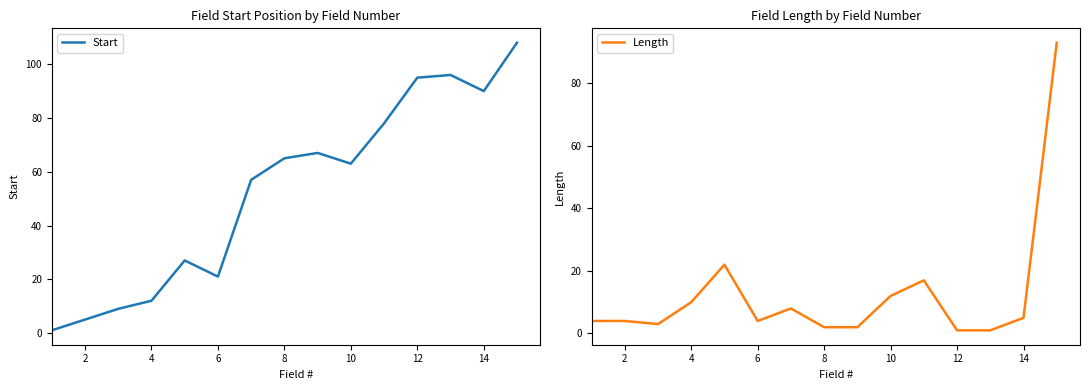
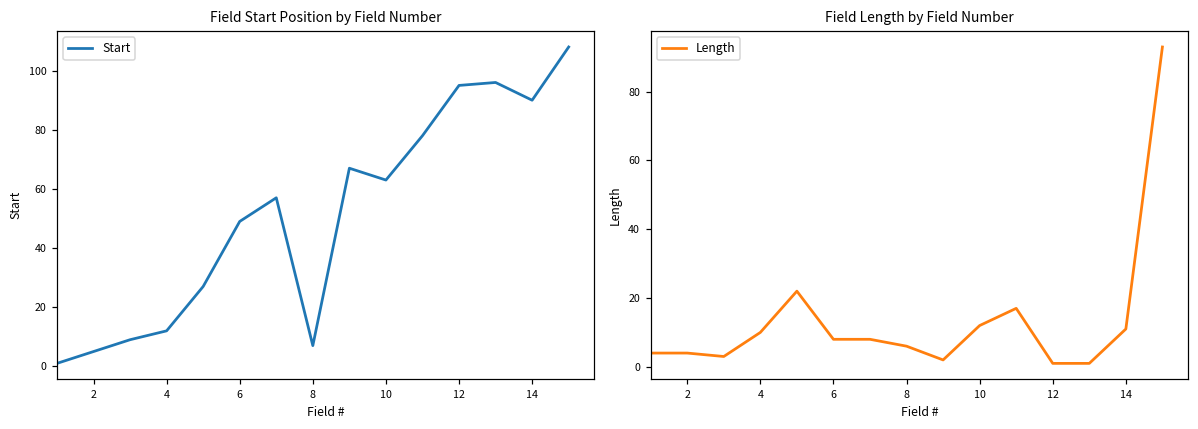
  {
    "Field Start Position by Field Number": {
      "2": 5,
      "4": 12,
-     "6": 21,
-     "8": 65,
+     "6": 49,
+     "8": 7,
      "10": 63,
      "12": 95,
      "14": 90
    },
    "Field Length by Field Number": {
      "2": 4,
      "4": 10,
-     "6": 4,
-     "8": 2,
+     "6": 8,
+     "8": 6,
      "10": 12,
      "12": 1,
-     "14": 5
+     "14": 11
    }
  }
